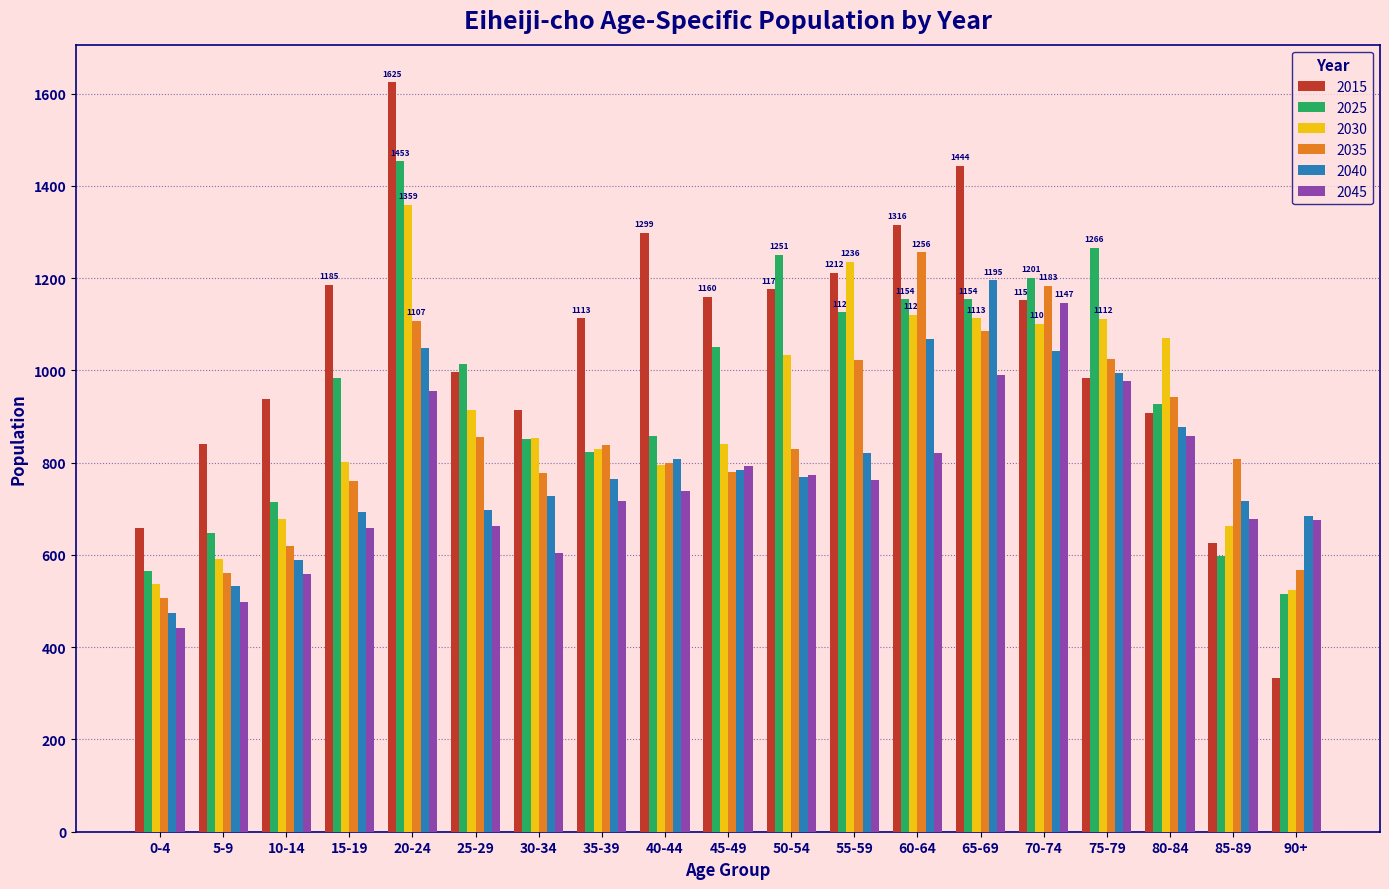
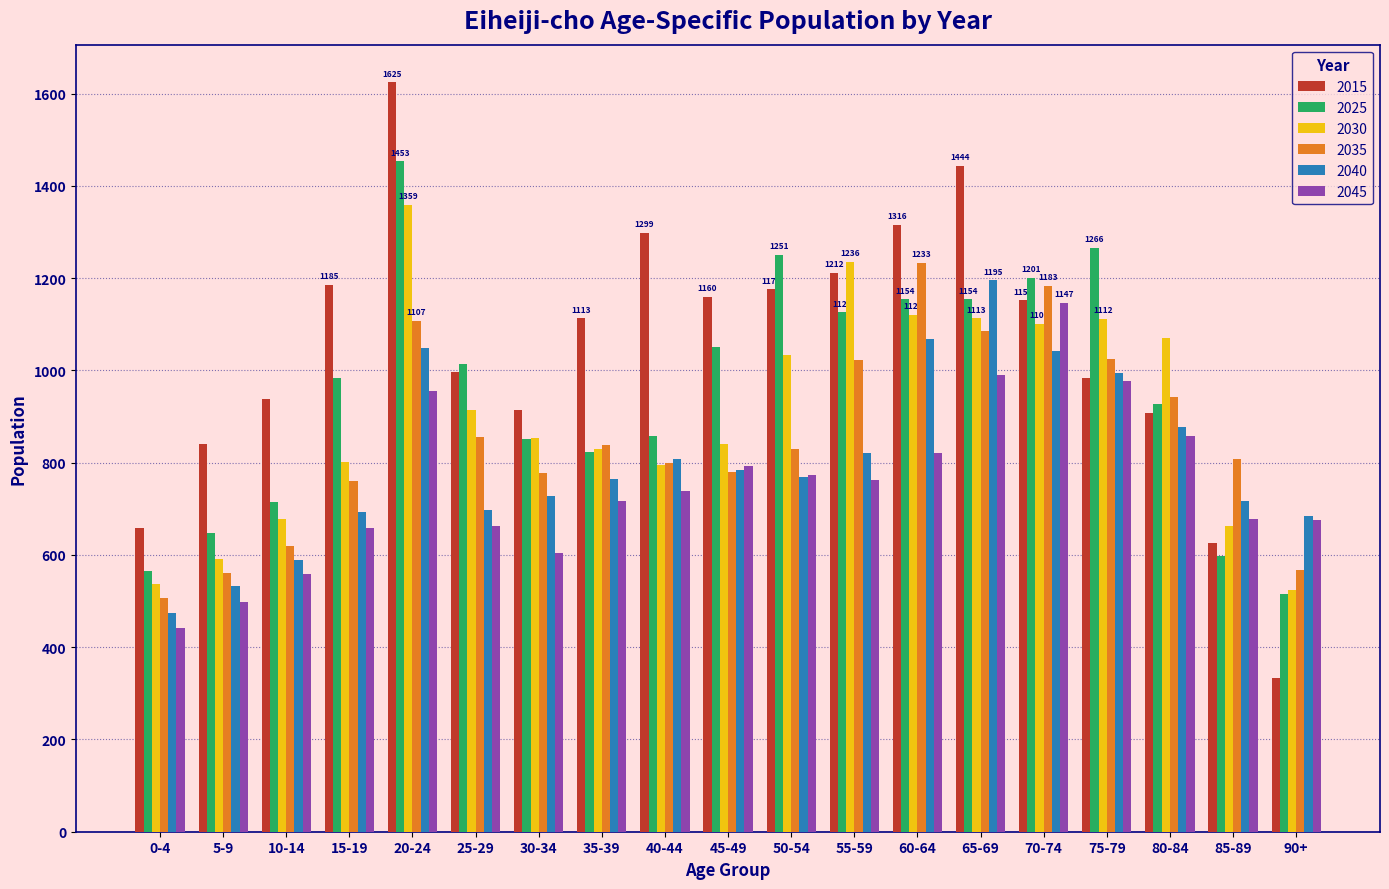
  {
    "2015": {
      "15-19": 1185,
      "20-24": 1625,
      "35-39": 1113,
      "40-44": 1299,
      "45-49": 1160,
      "50-54": 1176,
      "55-59": 1212,
      "60-64": 1316,
      "65-69": 1444,
      "70-74": 1152
    },
    "2025": {
      "20-24": 1453,
      "50-54": 1251,
      "55-59": 1126,
      "60-64": 1154,
      "65-69": 1154,
      "70-74": 1201,
      "75-79": 1266
    },
    "2030": {
      "20-24": 1359,
      "55-59": 1236,
      "60-64": 1121,
      "65-69": 1113,
      "70-74": 1101,
      "75-79": 1112
    },
    "2035": {
      "20-24": 1107,
-     "60-64": 1256,
+     "60-64": 1233,
      "70-74": 1183
    },
    "2040": {
      "65-69": 1195
    },
    "2045": {
      "70-74": 1147
    }
  }
